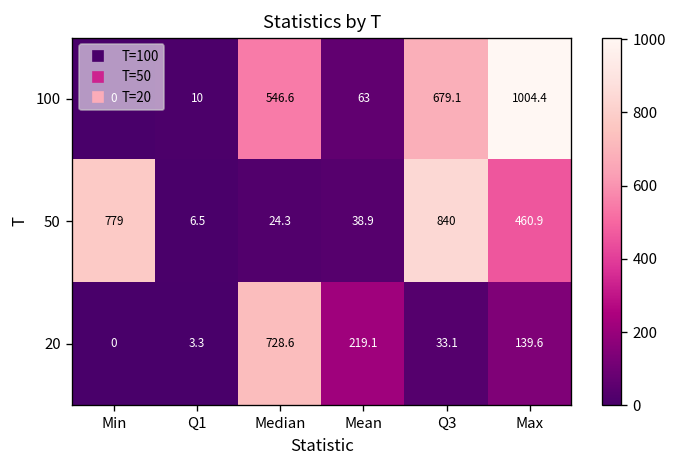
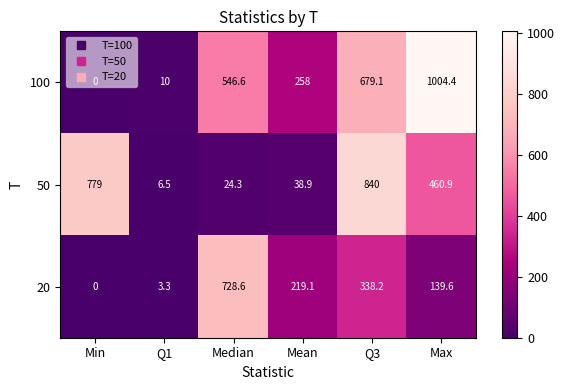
  {
    "100": {
      "Q1": 10,
      "Median": 546.6,
-     "Mean": 63,
+     "Mean": 258,
      "Q3": 679.1,
      "Max": 1004.4
    },
    "50": {
      "Min": 779,
      "Q1": 6.5,
      "Median": 24.3,
      "Mean": 38.9,
      "Q3": 840,
      "Max": 460.9
    },
    "20": {
      "Min": 0,
      "Q1": 3.3,
      "Median": 728.6,
      "Mean": 219.1,
-     "Q3": 33.1,
+     "Q3": 338.2,
      "Max": 139.6
    }
  }
